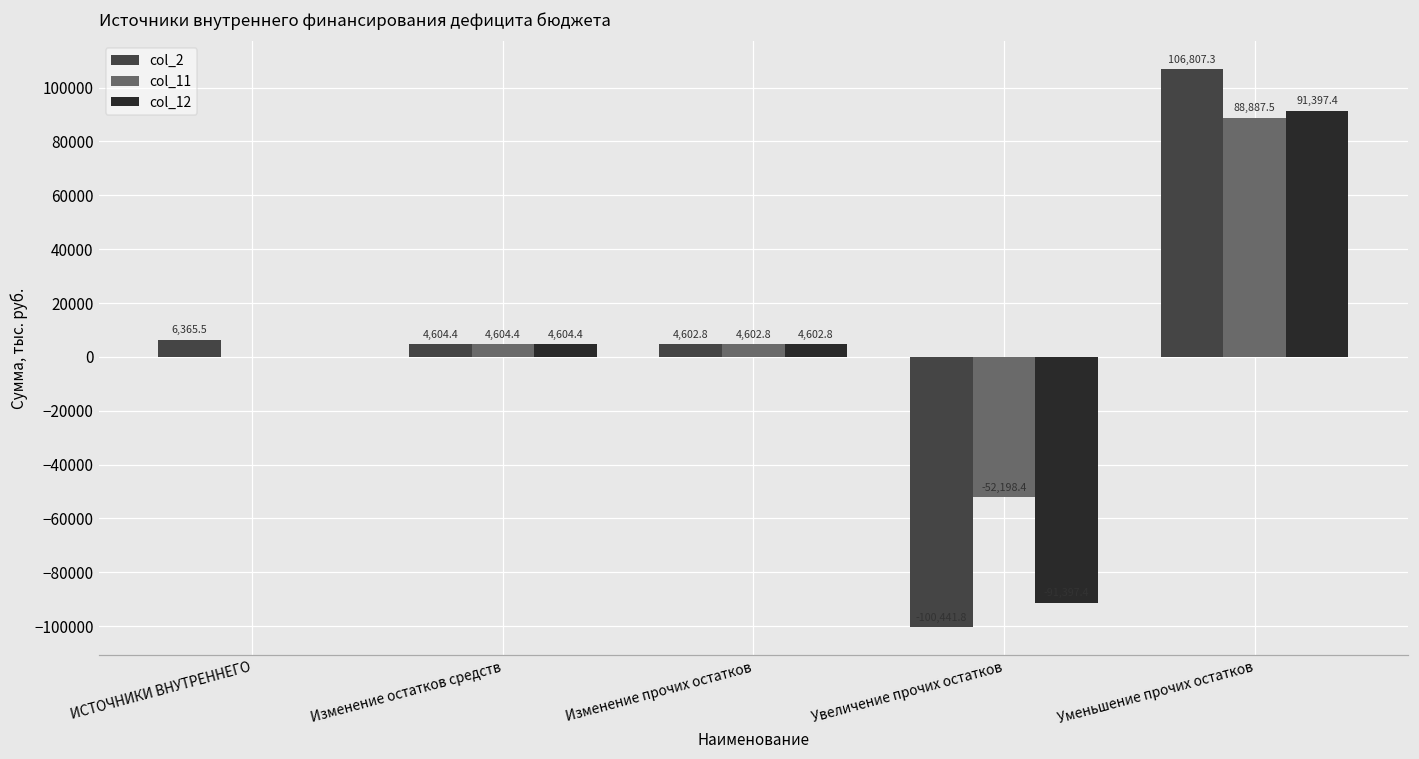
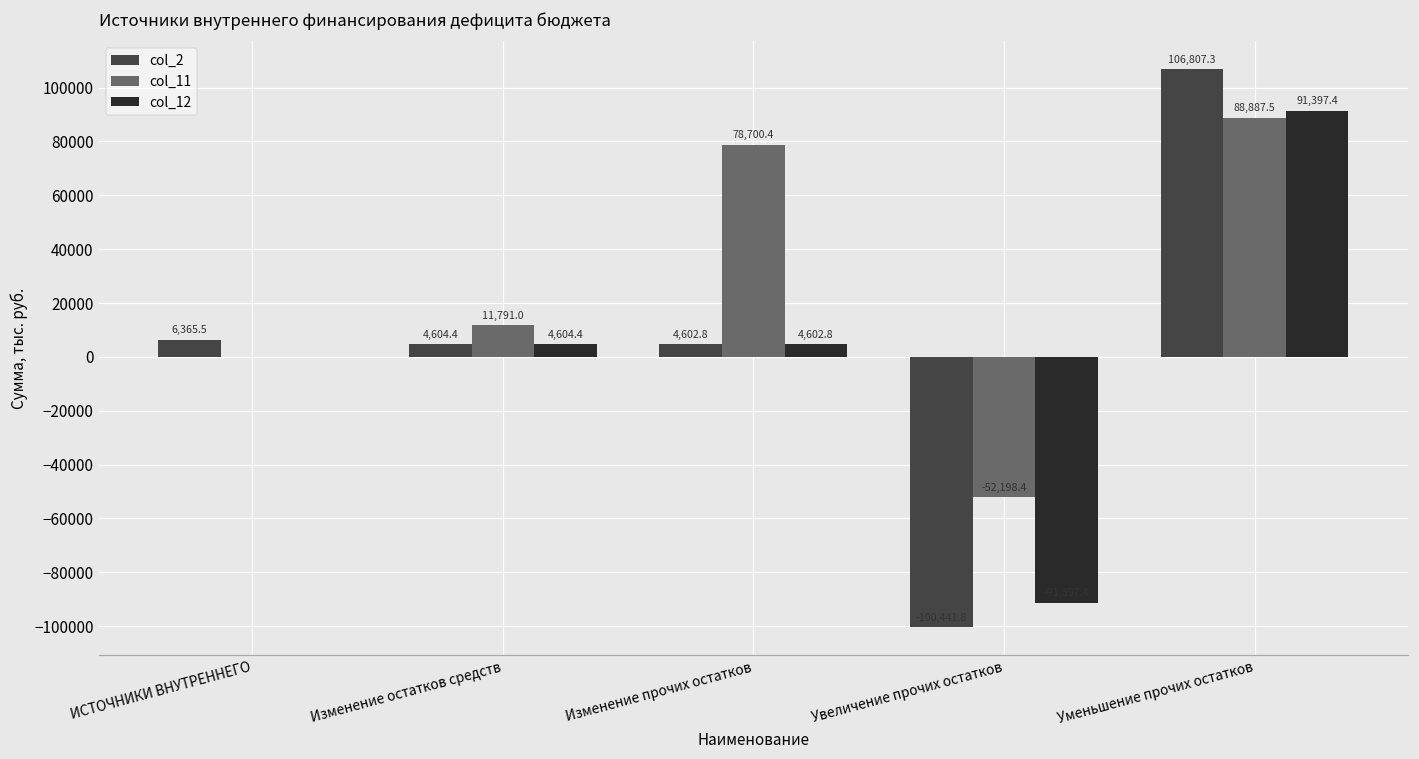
  {
    "col_11": {
-     "Изменение остатков средств": "4,604.4",
-     "Изменение прочих остатков": "4,602.8",
+     "Изменение остатков средств": "11,791.0",
+     "Изменение прочих остатков": "78,700.4",
      "Увеличение прочих остатков": "-52,198.4",
      "Уменьшение прочих остатков": "88,887.5"
    }
  }
